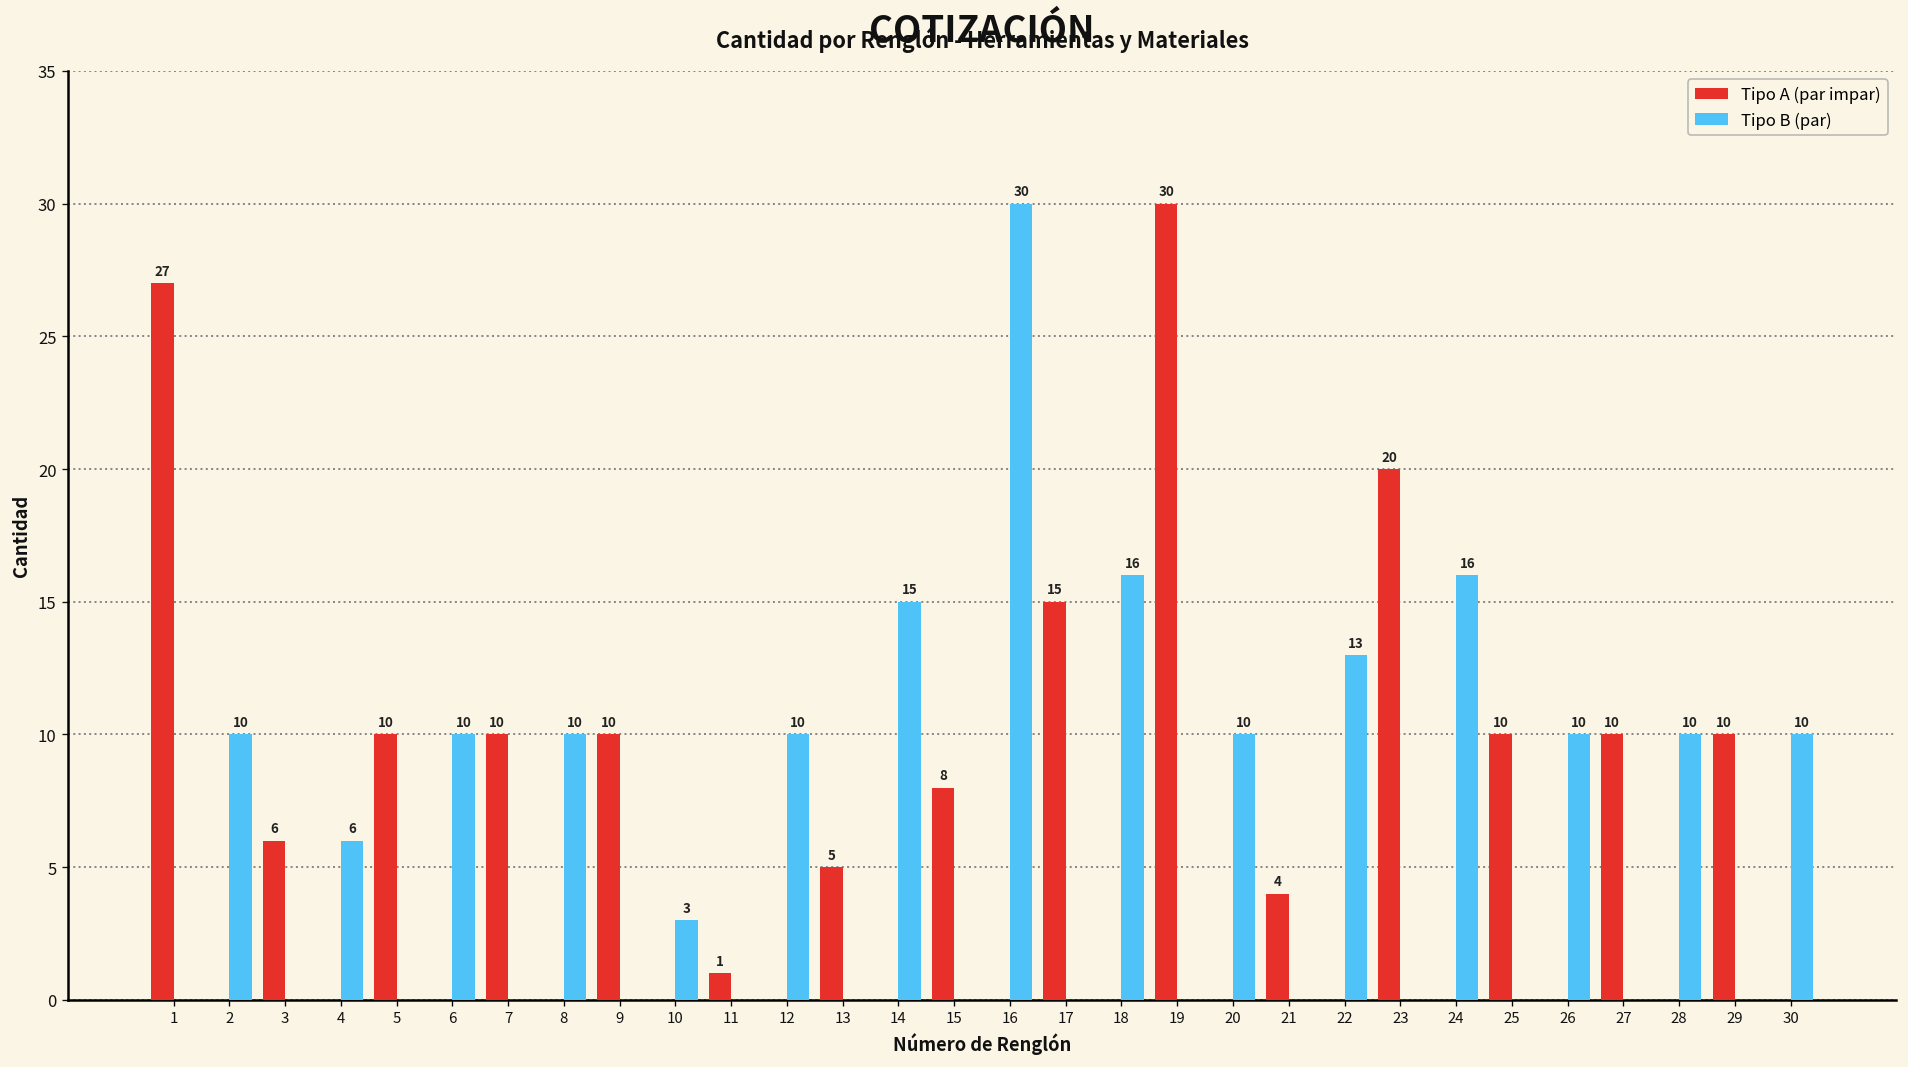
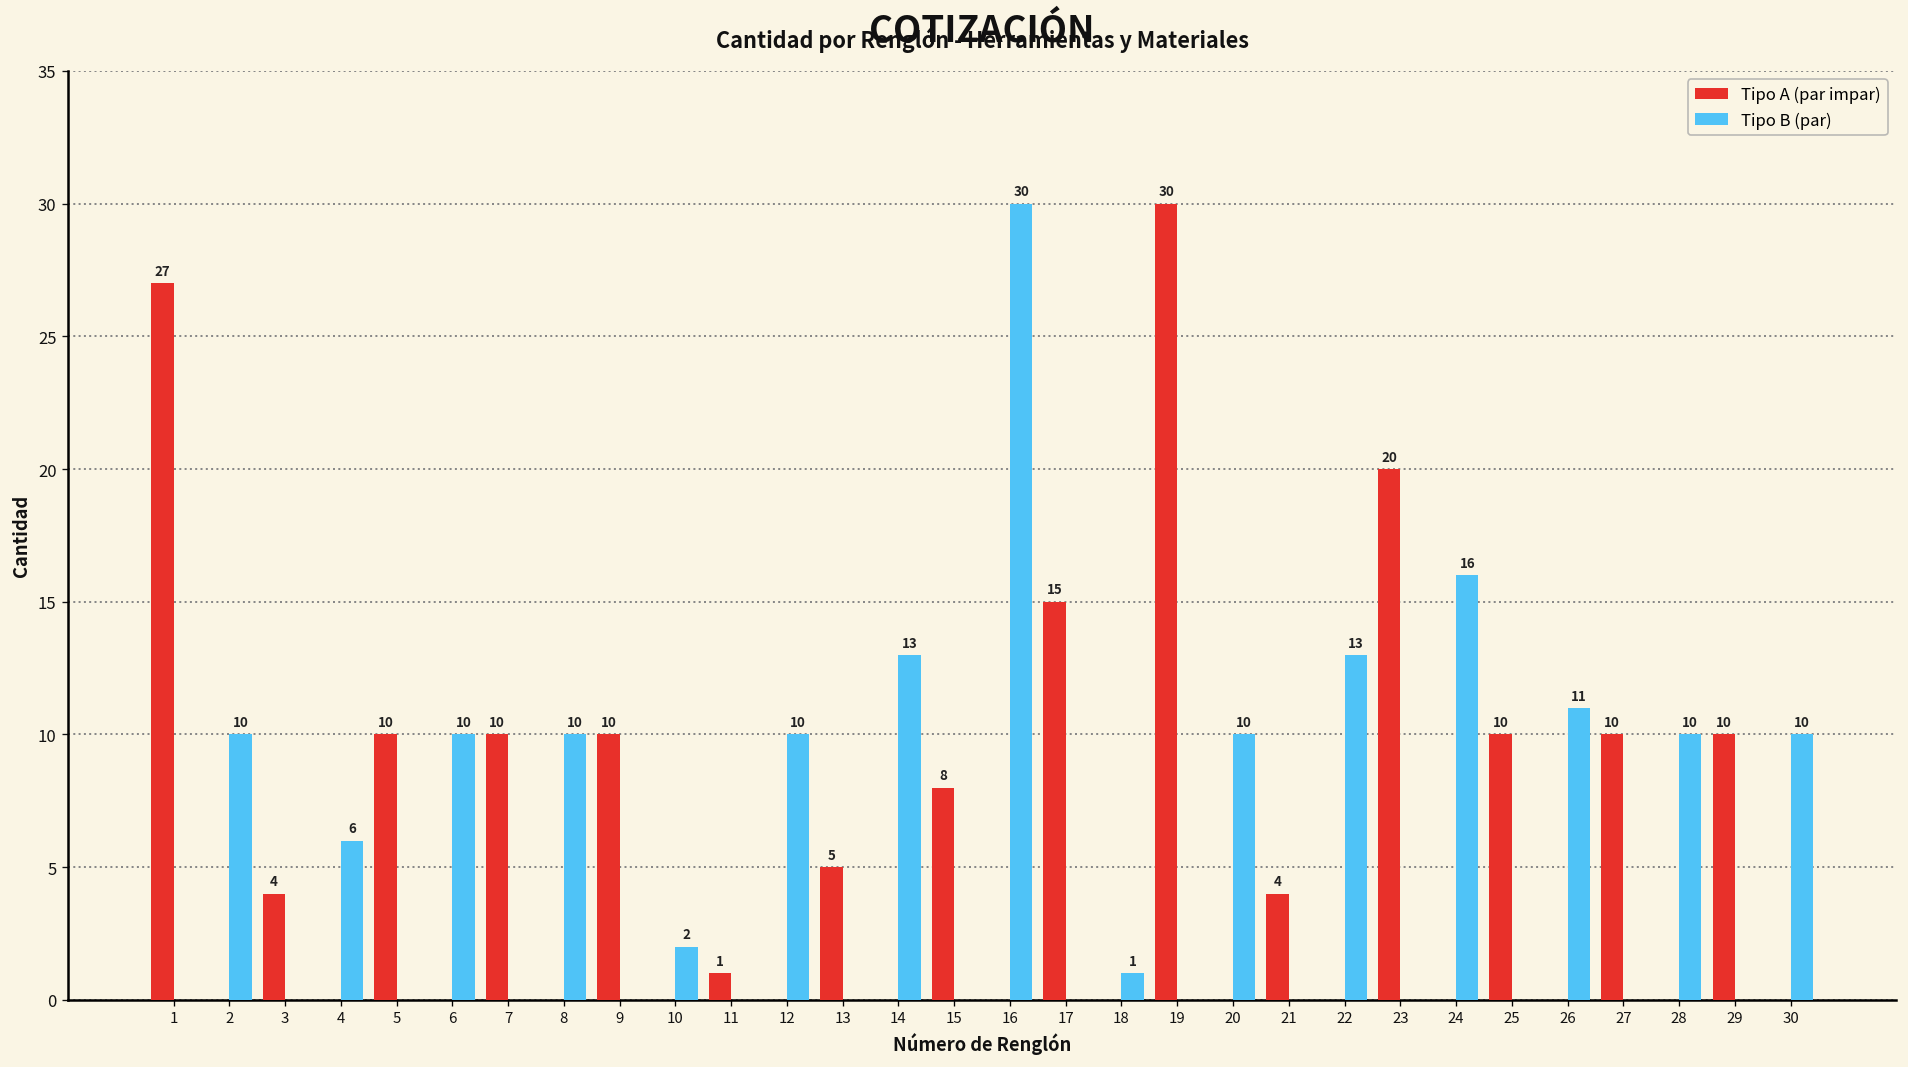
  {
    "Tipo A (par impar)": {
      "1": 27,
-     "3": 6,
+     "3": 4,
      "5": 10,
      "7": 10,
      "9": 10,
      "11": 1,
      "13": 5,
      "15": 8,
      "17": 15,
      "19": 30,
      "21": 4,
      "23": 20,
      "25": 10,
      "27": 10,
      "29": 10
    },
    "Tipo B (par)": {
      "2": 10,
      "4": 6,
      "6": 10,
      "8": 10,
-     "10": 3,
+     "10": 2,
      "12": 10,
-     "14": 15,
+     "14": 13,
      "16": 30,
-     "18": 16,
+     "18": 1,
      "20": 10,
      "22": 13,
      "24": 16,
-     "26": 10,
+     "26": 11,
      "28": 10,
      "30": 10
    }
  }
